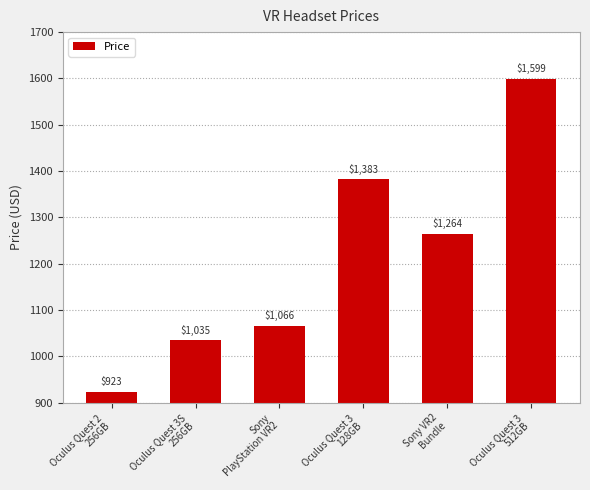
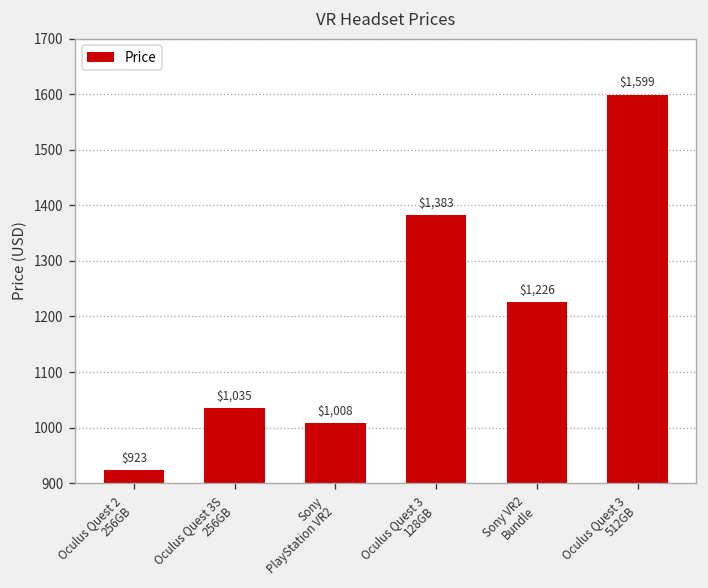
  {
    "Oculus Quest 2 256GB": "$923",
    "Oculus Quest 3S 256GB": "$1,035",
-   "Sony PlayStation VR2": "$1,066",
+   "Sony PlayStation VR2": "$1,008",
    "Oculus Quest 3 128GB": "$1,383",
-   "Sony VR2 Bundle": "$1,264",
+   "Sony VR2 Bundle": "$1,226",
    "Oculus Quest 3 512GB": "$1,599"
  }
